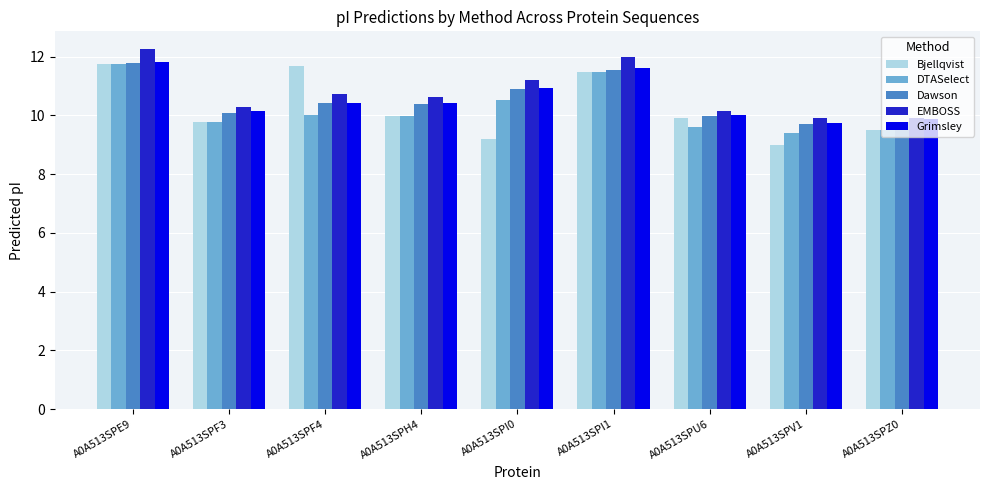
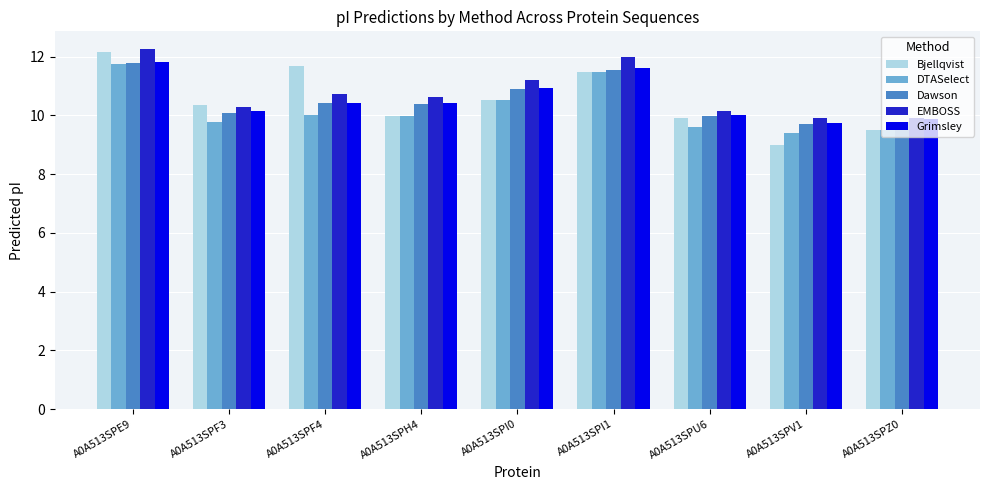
  {
    "Bjellqvist": {
-     "A0A513SPE9": 11.7,
-     "A0A513SPF3": 9.8,
+     "A0A513SPE9": 12.2,
+     "A0A513SPF3": 10.4,
      "A0A513SPF4": 11.7,
      "A0A513SPH4": 10.0,
-     "A0A513SPI0": 9.2,
+     "A0A513SPI0": 10.5,
      "A0A513SPI1": 11.5,
      "A0A513SPU6": 9.9,
      "A0A513SPV1": 9.0,
      "A0A513SPZ0": 9.5
    }
  }
